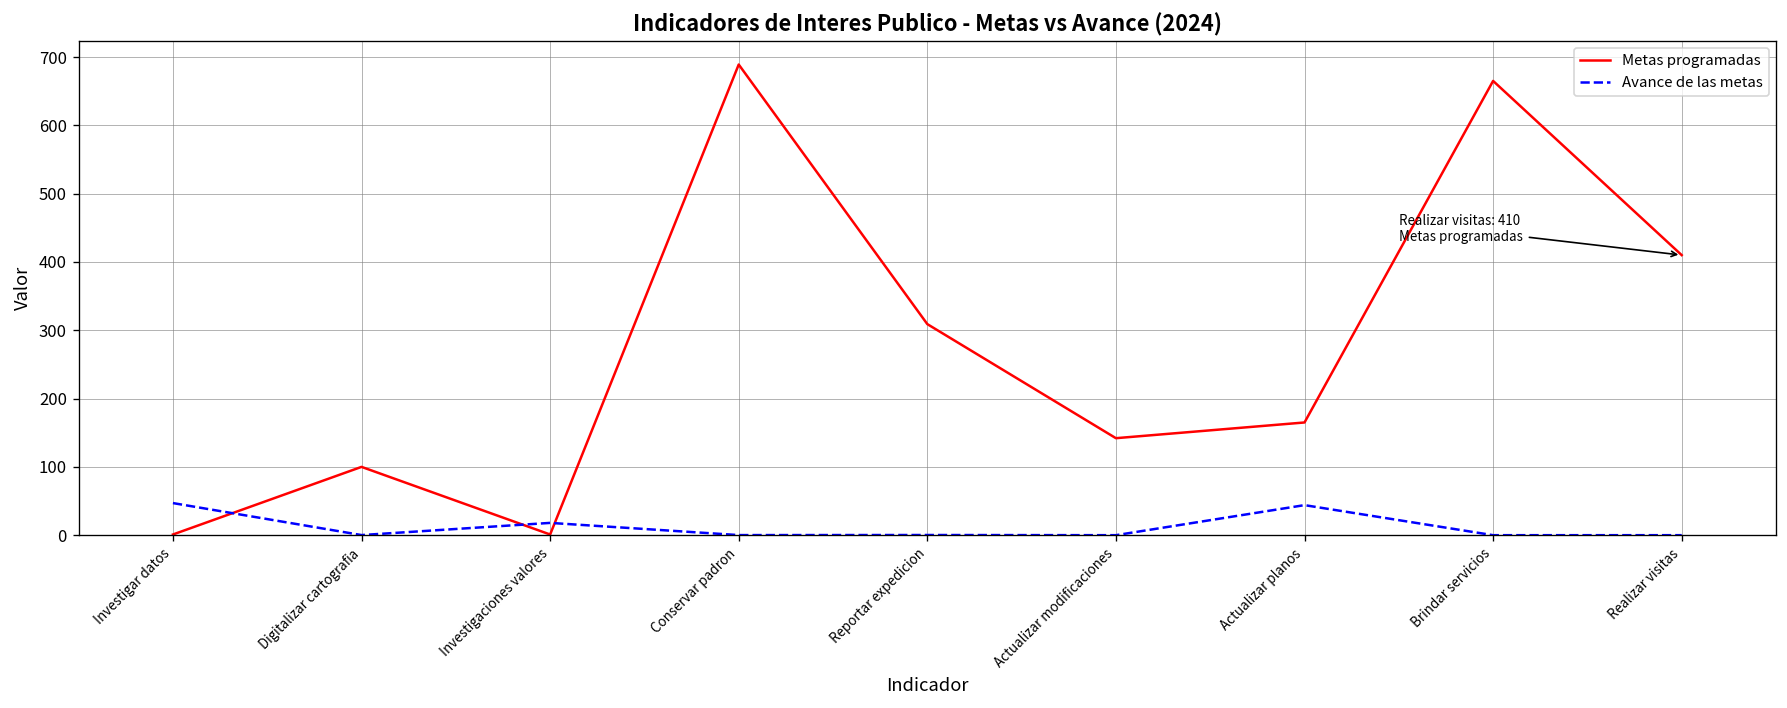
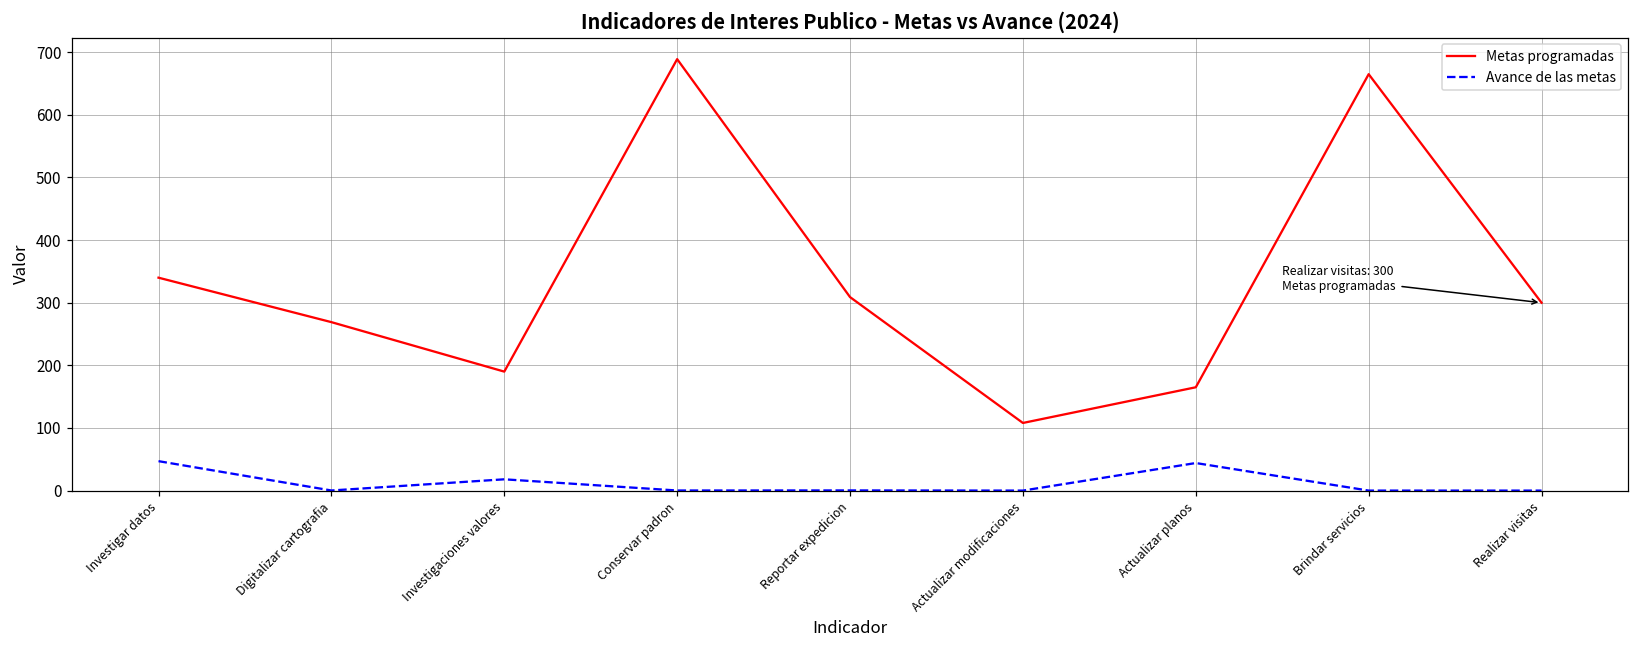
  {
    "Metas programadas": {
-     "Investigar datos": 0,
-     "Digitalizar cartografia": 100,
-     "Investigaciones valores": 0,
-     "Actualizar modificaciones": 140,
-     "Realizar visitas": 410
+     "Investigar datos": 340,
+     "Digitalizar cartografia": 270,
+     "Investigaciones valores": 190,
+     "Actualizar modificaciones": 110,
+     "Realizar visitas": 300
    },
    "Avance de las metas": {
      "Investigar datos": 50,
      "Digitalizar cartografia": 0,
      "Investigaciones valores": 20,
      "Conservar padron": 0,
      "Reportar expedicion": 0,
      "Actualizar modificaciones": 0,
      "Actualizar planos": 40,
      "Brindar servicios": 0,
      "Realizar visitas": 0
    }
  }
